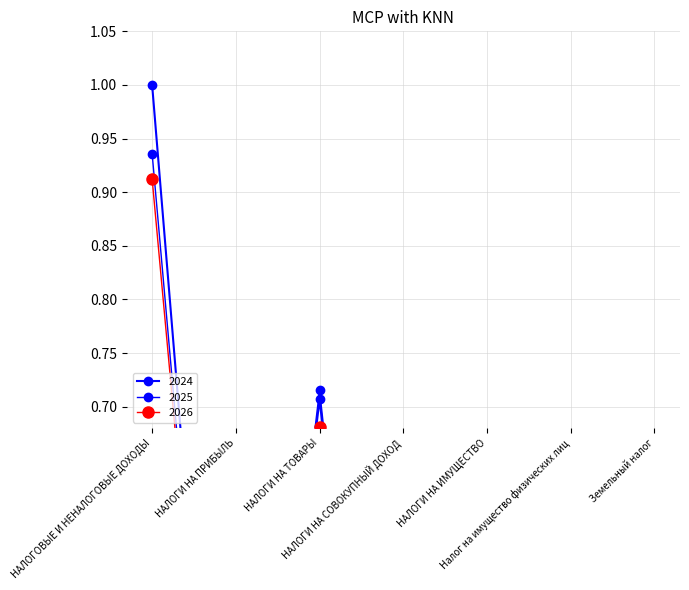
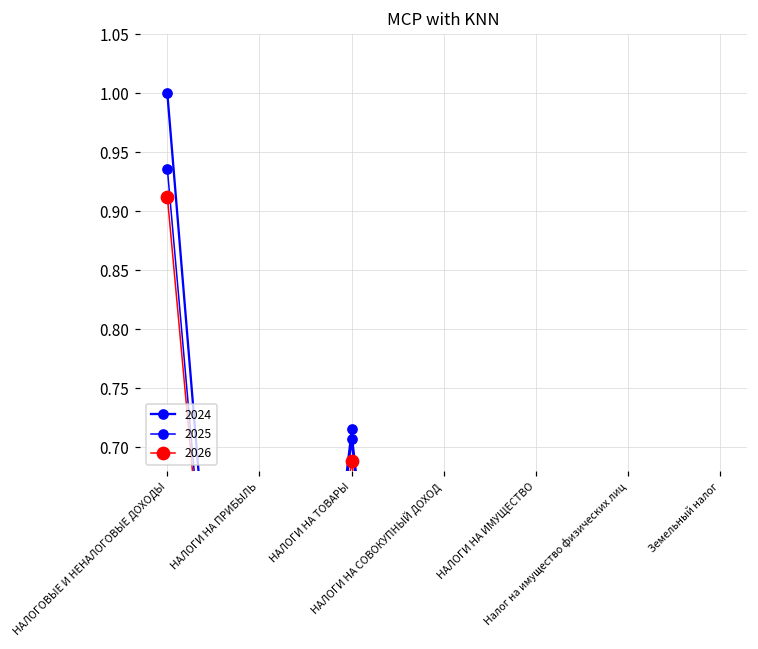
  {
    "2026": {
      "НАЛОГОВЫЕ И НЕНАЛОГОВЫЕ ДОХОДЫ": 0.912,
-     "НАЛОГИ НА ТОВАРЫ": 0.681
+     "НАЛОГИ НА ТОВАРЫ": 0.689
    }
  }
